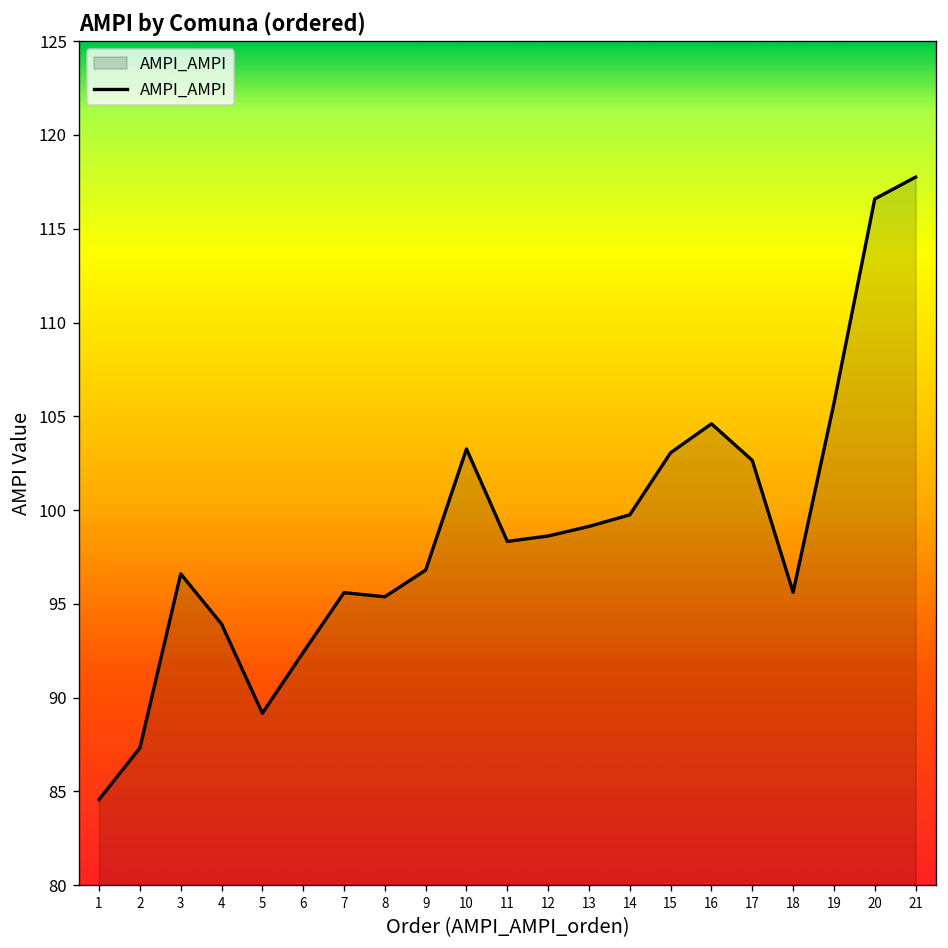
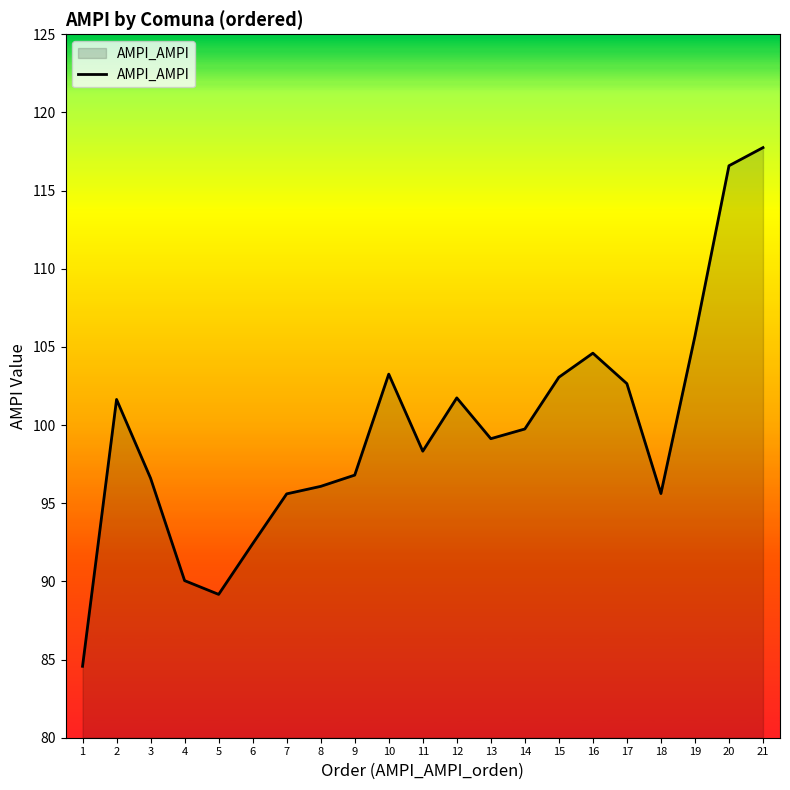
  {
    "1": 84.6,
-   "2": 87.3,
+   "2": 101.6,
    "3": 96.6,
-   "4": 93.9,
+   "4": 90.1,
    "5": 89.2,
    "6": 92.4,
    "7": 95.6,
-   "8": 95.4,
+   "8": 96.1,
    "9": 96.8,
    "10": 103.3,
    "11": 98.3,
-   "12": 98.6,
+   "12": 101.7,
    "13": 99.1,
    "14": 99.8,
    "15": 103.1,
    "16": 104.6,
    "17": 102.7,
    "18": 95.6,
    "19": 105.7,
    "20": 116.6,
    "21": 117.8
  }
